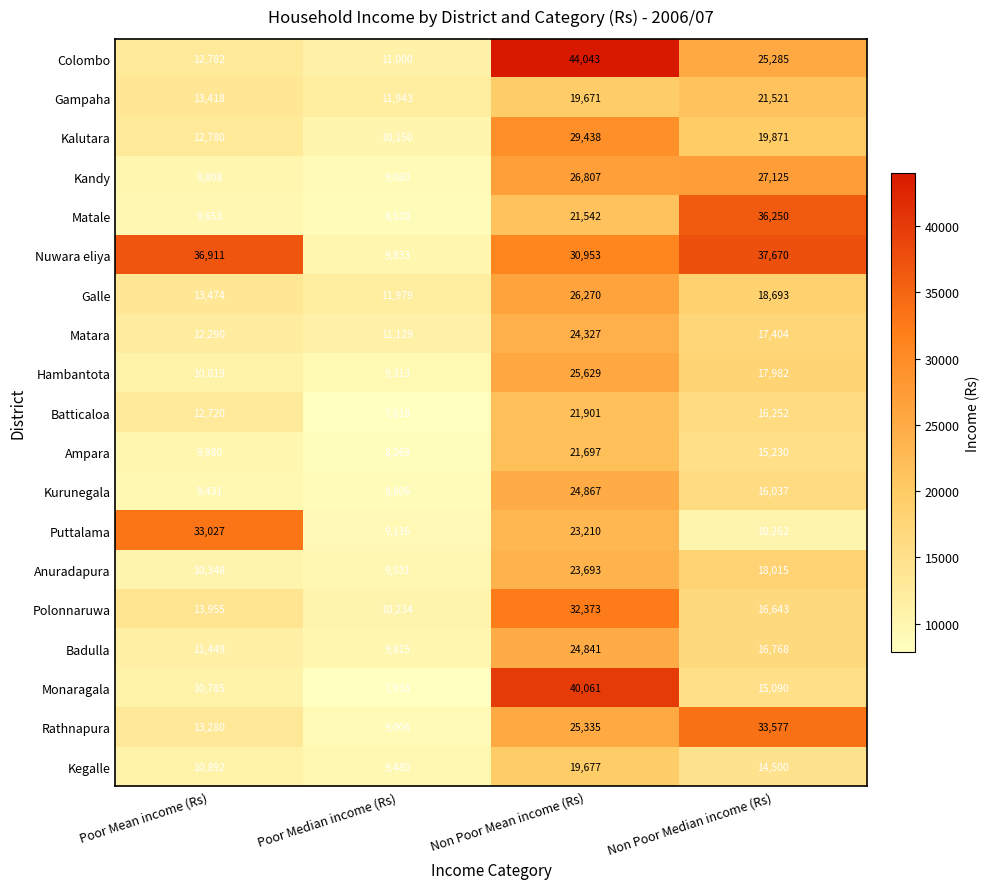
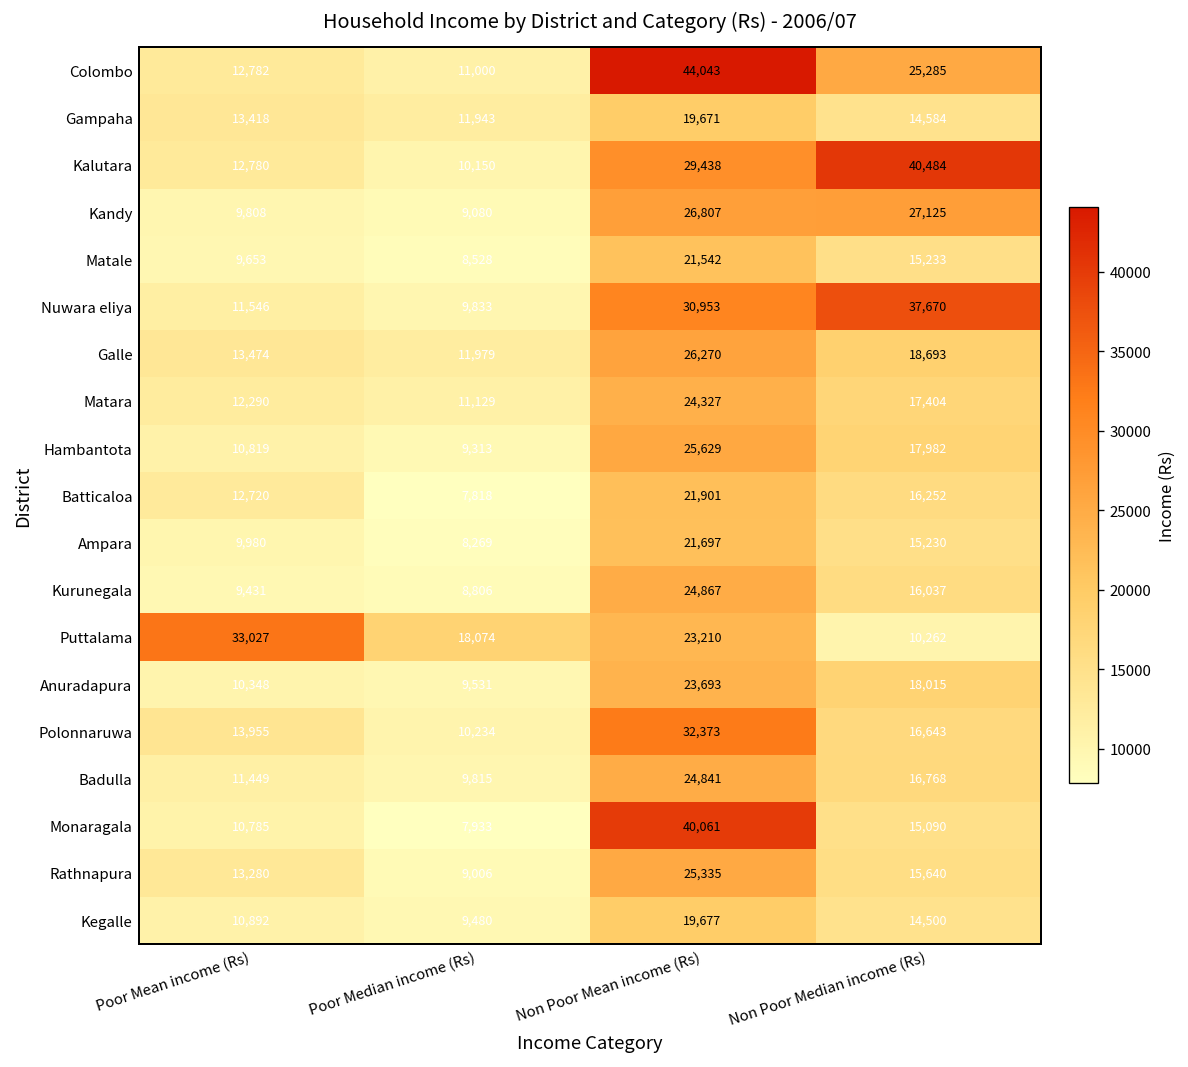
  {
    "Colombo": {
      "Poor Mean income (Rs)": "12,782",
      "Poor Median income (Rs)": "11,000",
      "Non Poor Mean income (Rs)": "44,043",
      "Non Poor Median income (Rs)": "25,285"
    },
    "Gampaha": {
      "Poor Mean income (Rs)": "13,418",
      "Poor Median income (Rs)": "11,943",
      "Non Poor Mean income (Rs)": "19,671",
-     "Non Poor Median income (Rs)": "21,521"
+     "Non Poor Median income (Rs)": "14,584"
    },
    "Kalutara": {
      "Poor Mean income (Rs)": "12,780",
      "Poor Median income (Rs)": "10,150",
      "Non Poor Mean income (Rs)": "29,438",
-     "Non Poor Median income (Rs)": "19,871"
+     "Non Poor Median income (Rs)": "40,484"
    },
    "Kandy": {
      "Poor Mean income (Rs)": "9,808",
      "Poor Median income (Rs)": "9,080",
      "Non Poor Mean income (Rs)": "26,807",
      "Non Poor Median income (Rs)": "27,125"
    },
    "Matale": {
      "Poor Mean income (Rs)": "9,653",
      "Poor Median income (Rs)": "8,528",
      "Non Poor Mean income (Rs)": "21,542",
-     "Non Poor Median income (Rs)": "36,250"
+     "Non Poor Median income (Rs)": "15,233"
    },
    "Nuwara eliya": {
-     "Poor Mean income (Rs)": "36,911",
+     "Poor Mean income (Rs)": "11,546",
      "Poor Median income (Rs)": "9,833",
      "Non Poor Mean income (Rs)": "30,953",
      "Non Poor Median income (Rs)": "37,670"
    },
    "Galle": {
      "Poor Mean income (Rs)": "13,474",
      "Poor Median income (Rs)": "11,979",
      "Non Poor Mean income (Rs)": "26,270",
      "Non Poor Median income (Rs)": "18,693"
    },
    "Matara": {
      "Poor Mean income (Rs)": "12,290",
      "Poor Median income (Rs)": "11,129",
      "Non Poor Mean income (Rs)": "24,327",
      "Non Poor Median income (Rs)": "17,404"
    },
    "Hambantota": {
      "Poor Mean income (Rs)": "10,819",
      "Poor Median income (Rs)": "9,313",
      "Non Poor Mean income (Rs)": "25,629",
      "Non Poor Median income (Rs)": "17,982"
    },
    "Batticaloa": {
      "Poor Mean income (Rs)": "12,720",
      "Poor Median income (Rs)": "7,818",
      "Non Poor Mean income (Rs)": "21,901",
      "Non Poor Median income (Rs)": "16,252"
    },
    "Ampara": {
      "Poor Mean income (Rs)": "9,980",
      "Poor Median income (Rs)": "8,269",
      "Non Poor Mean income (Rs)": "21,697",
      "Non Poor Median income (Rs)": "15,230"
    },
    "Kurunegala": {
      "Poor Mean income (Rs)": "9,431",
      "Poor Median income (Rs)": "8,806",
      "Non Poor Mean income (Rs)": "24,867",
      "Non Poor Median income (Rs)": "16,037"
    },
    "Puttalama": {
      "Poor Mean income (Rs)": "33,027",
-     "Poor Median income (Rs)": "9,136",
+     "Poor Median income (Rs)": "18,074",
      "Non Poor Mean income (Rs)": "23,210",
      "Non Poor Median income (Rs)": "10,262"
    },
    "Anuradapura": {
      "Poor Mean income (Rs)": "10,348",
      "Poor Median income (Rs)": "9,531",
      "Non Poor Mean income (Rs)": "23,693",
      "Non Poor Median income (Rs)": "18,015"
    },
    "Polonnaruwa": {
      "Poor Mean income (Rs)": "13,955",
      "Poor Median income (Rs)": "10,234",
      "Non Poor Mean income (Rs)": "32,373",
      "Non Poor Median income (Rs)": "16,643"
    },
    "Badulla": {
      "Poor Mean income (Rs)": "11,449",
      "Poor Median income (Rs)": "9,815",
      "Non Poor Mean income (Rs)": "24,841",
      "Non Poor Median income (Rs)": "16,768"
    },
    "Monaragala": {
      "Poor Mean income (Rs)": "10,785",
      "Poor Median income (Rs)": "7,933",
      "Non Poor Mean income (Rs)": "40,061",
      "Non Poor Median income (Rs)": "15,090"
    },
    "Rathnapura": {
      "Poor Mean income (Rs)": "13,280",
      "Poor Median income (Rs)": "9,006",
      "Non Poor Mean income (Rs)": "25,335",
-     "Non Poor Median income (Rs)": "33,577"
+     "Non Poor Median income (Rs)": "15,640"
    },
    "Kegalle": {
      "Poor Mean income (Rs)": "10,892",
      "Poor Median income (Rs)": "9,480",
      "Non Poor Mean income (Rs)": "19,677",
      "Non Poor Median income (Rs)": "14,500"
    }
  }
